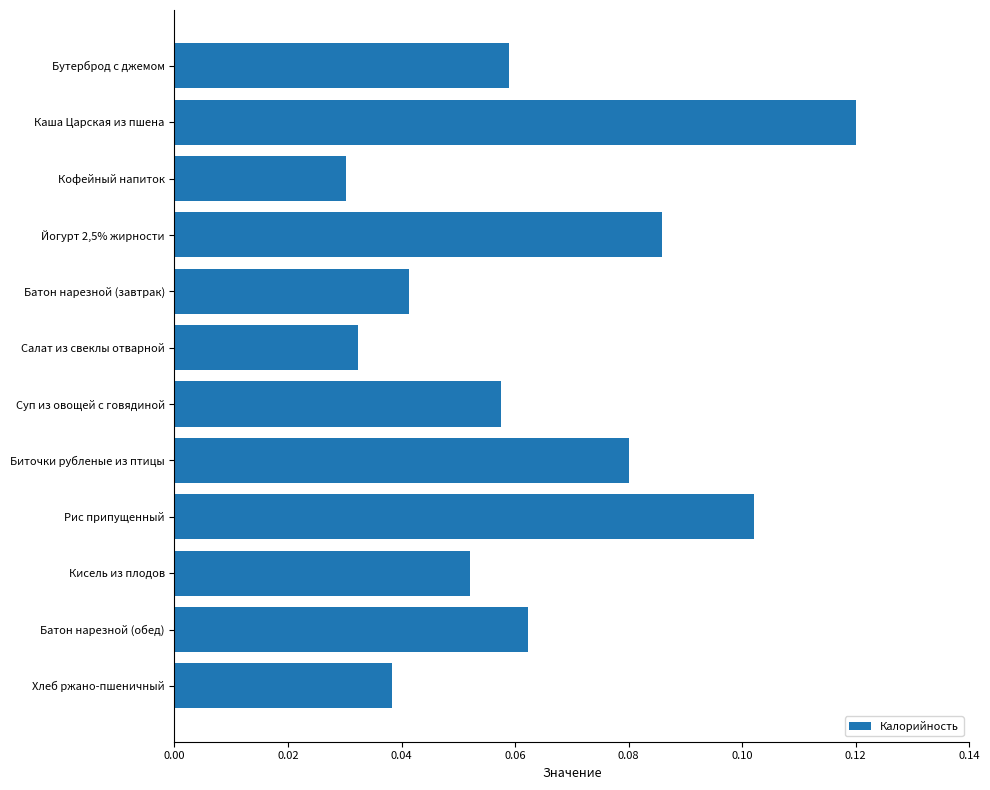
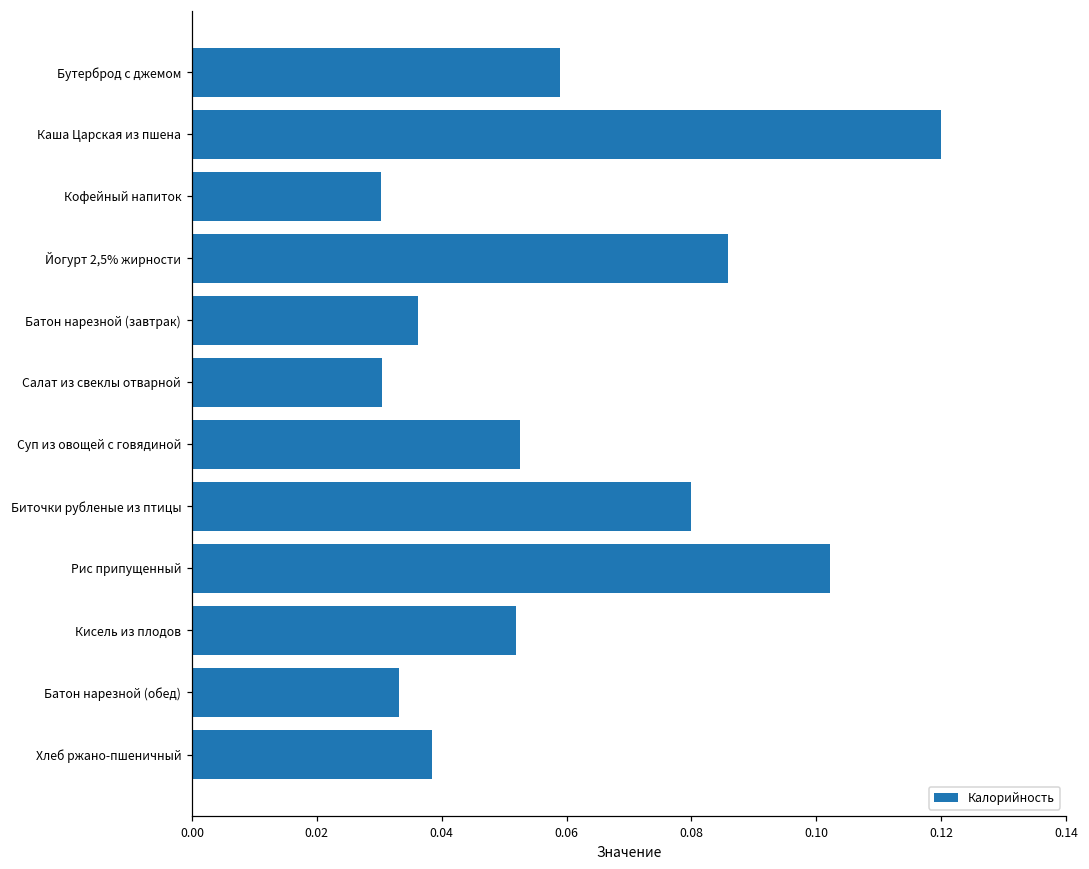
  {
    "Бутерброд с джемом": 0.059,
    "Каша Царская из пшена": 0.120,
    "Кофейный напиток": 0.030,
    "Йогурт 2,5% жирности": 0.086,
-   "Батон нарезной (завтрак)": 0.041,
-   "Салат из свеклы отварной": 0.032,
-   "Суп из овощей с говядиной": 0.057,
+   "Батон нарезной (завтрак)": 0.036,
+   "Салат из свеклы отварной": 0.030,
+   "Суп из овощей с говядиной": 0.053,
    "Биточки рубленые из птицы": 0.080,
    "Рис припущенный": 0.102,
    "Кисель из плодов": 0.052,
-   "Батон нарезной (обед)": 0.062,
+   "Батон нарезной (обед)": 0.033,
    "Хлеб ржано-пшеничный": 0.038
  }
